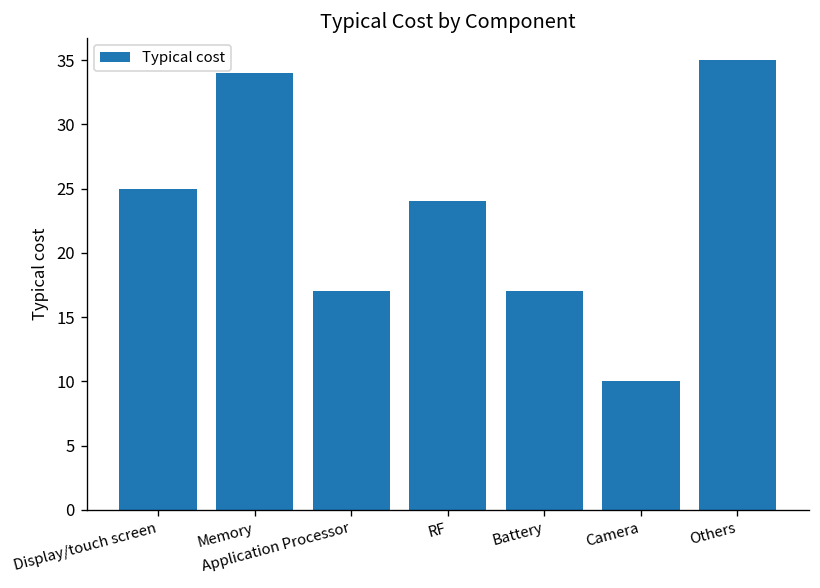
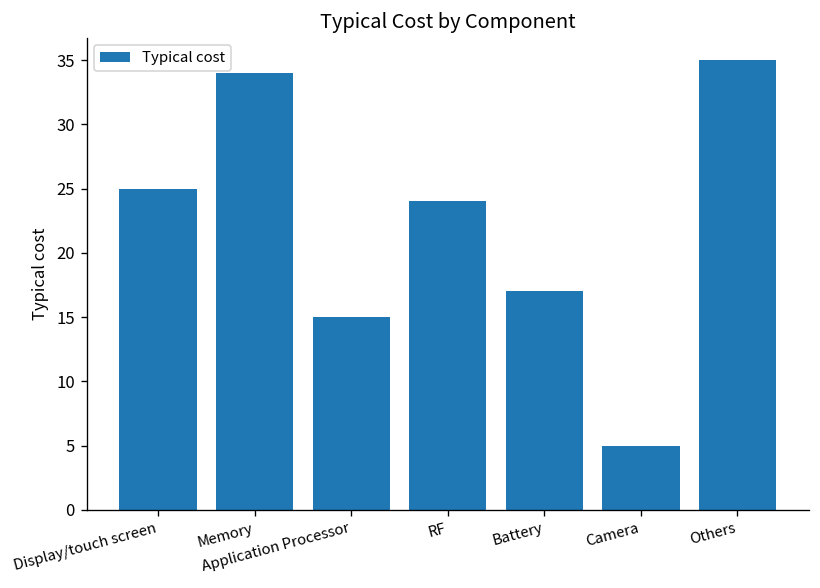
  {
    "Display/touch screen": 25,
    "Memory": 34,
-   "Application Processor": 17,
+   "Application Processor": 15,
    "RF": 24,
    "Battery": 17,
-   "Camera": 10,
+   "Camera": 5,
    "Others": 35
  }
